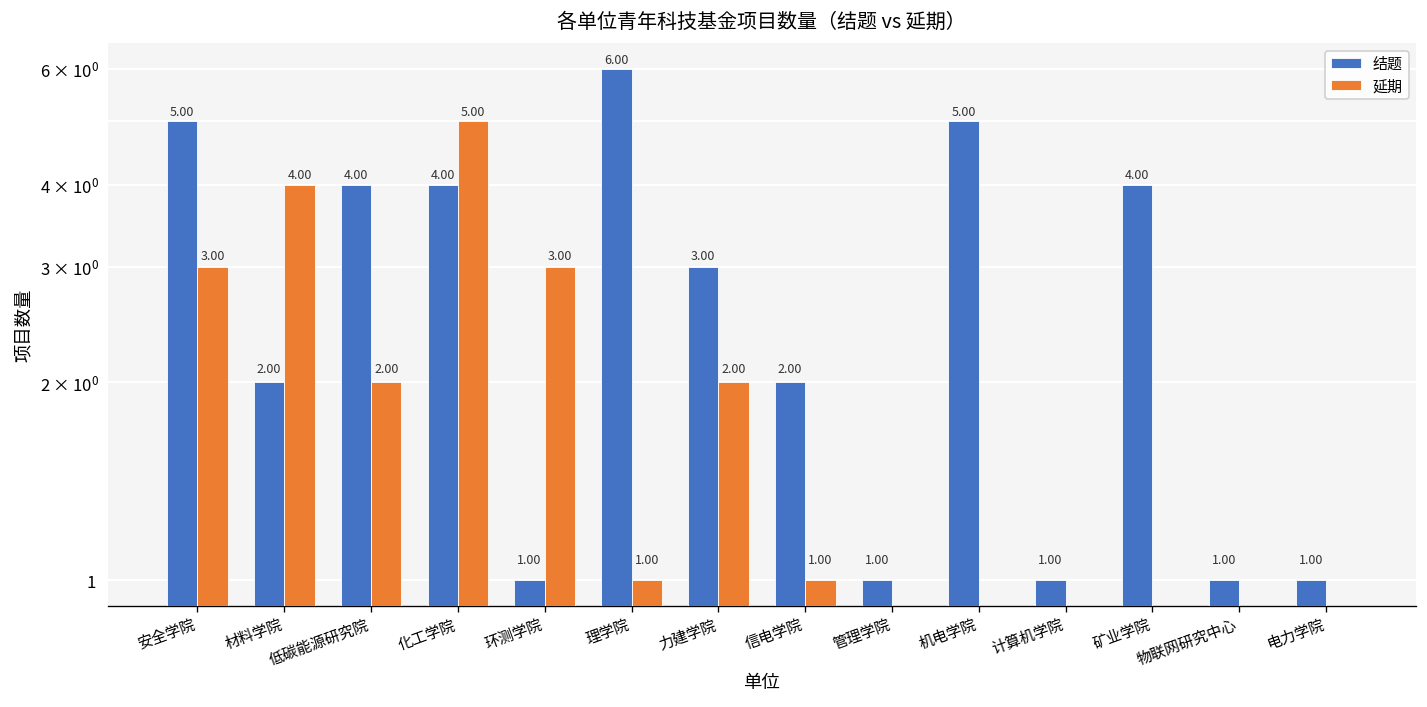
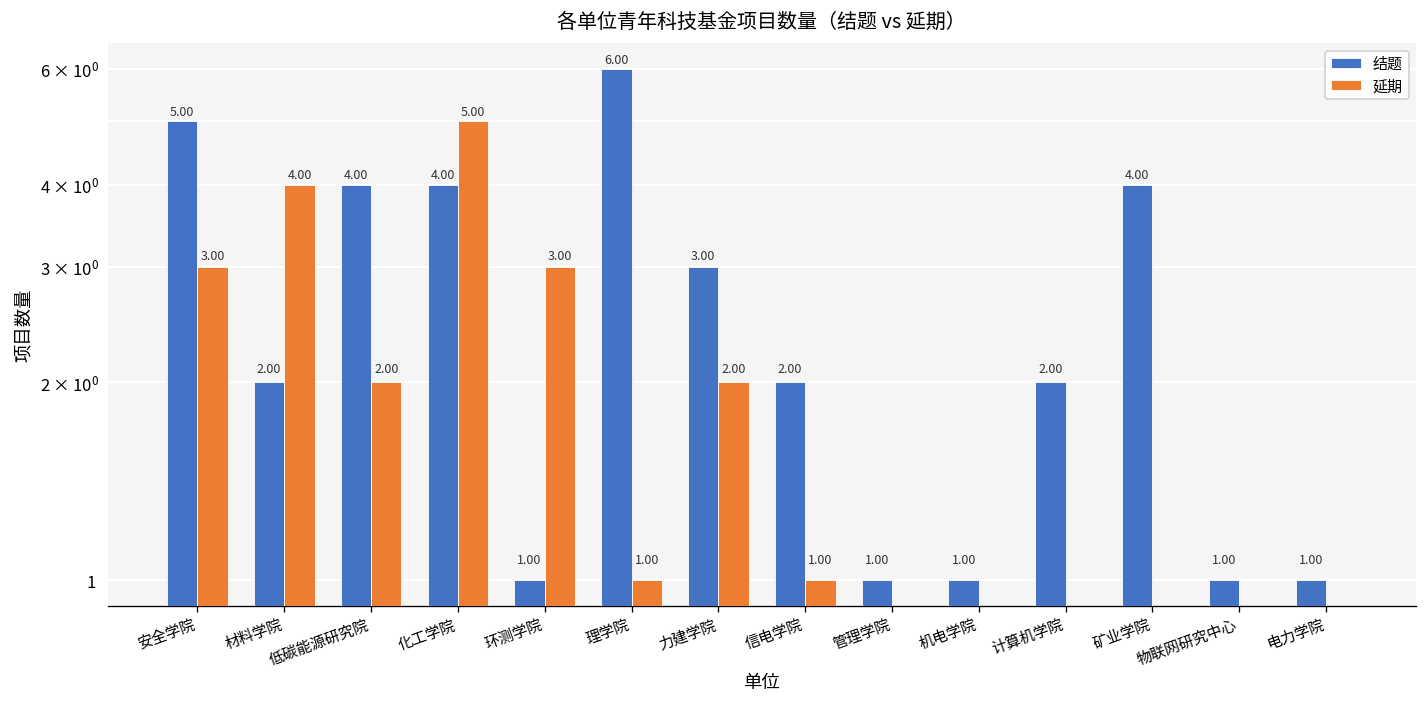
  {
    "结题": {
      "安全学院": 5.00,
      "材料学院": 2.00,
      "低碳能源研究院": 4.00,
      "化工学院": 4.00,
      "环测学院": 1.00,
      "理学院": 6.00,
      "力建学院": 3.00,
      "信电学院": 2.00,
      "管理学院": 1.00,
-     "机电学院": 5.00,
-     "计算机学院": 1.00,
+     "机电学院": 1.00,
+     "计算机学院": 2.00,
      "矿业学院": 4.00,
      "物联网研究中心": 1.00,
      "电力学院": 1.00
    },
    "延期": {
      "安全学院": 3.00,
      "材料学院": 4.00,
      "低碳能源研究院": 2.00,
      "化工学院": 5.00,
      "环测学院": 3.00,
      "理学院": 1.00,
      "力建学院": 2.00,
      "信电学院": 1.00
    }
  }
